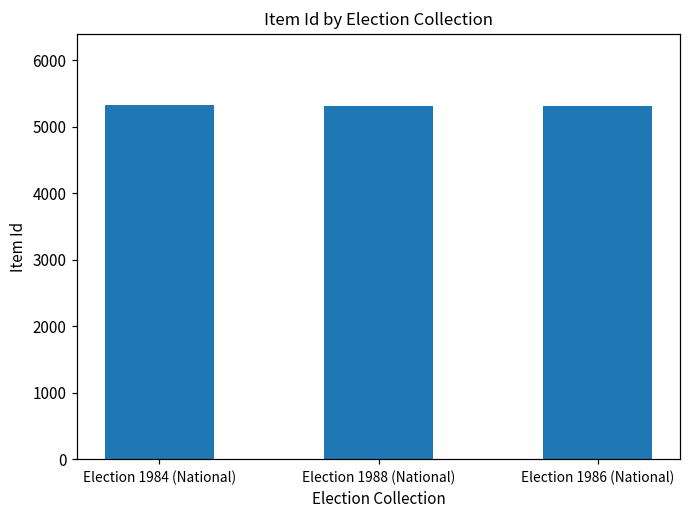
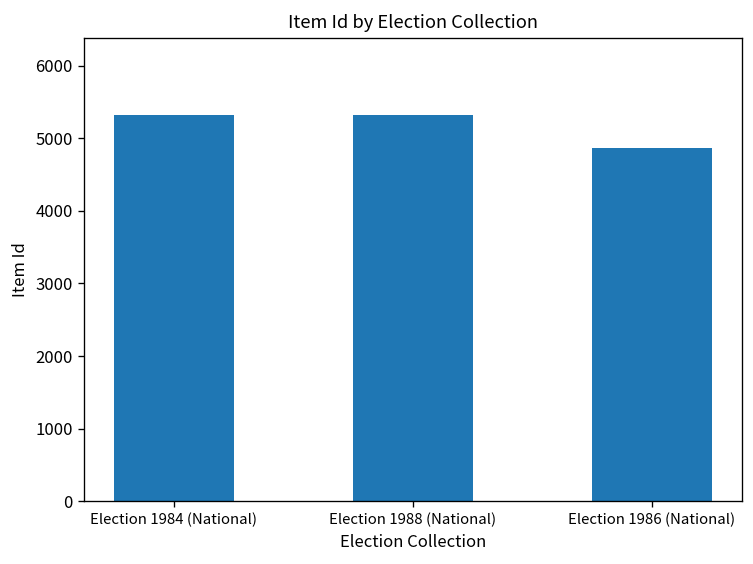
  {
    "Election 1984 (National)": 5300,
    "Election 1988 (National)": 5300,
-   "Election 1986 (National)": 5300
+   "Election 1986 (National)": 4900
  }
